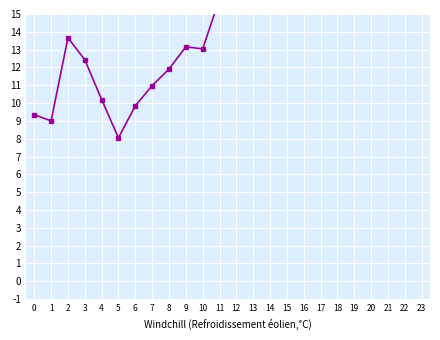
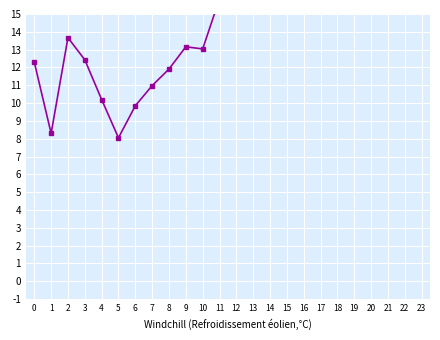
  {
-   "0": 9.4,
-   "1": 9.0,
+   "0": 12.3,
+   "1": 8.3,
    "2": 13.7,
    "3": 12.4,
    "4": 10.2,
    "5": 8.1,
    "6": 9.9,
    "7": 11.0,
    "8": 11.9,
    "9": 13.2,
    "10": 13.0
  }
